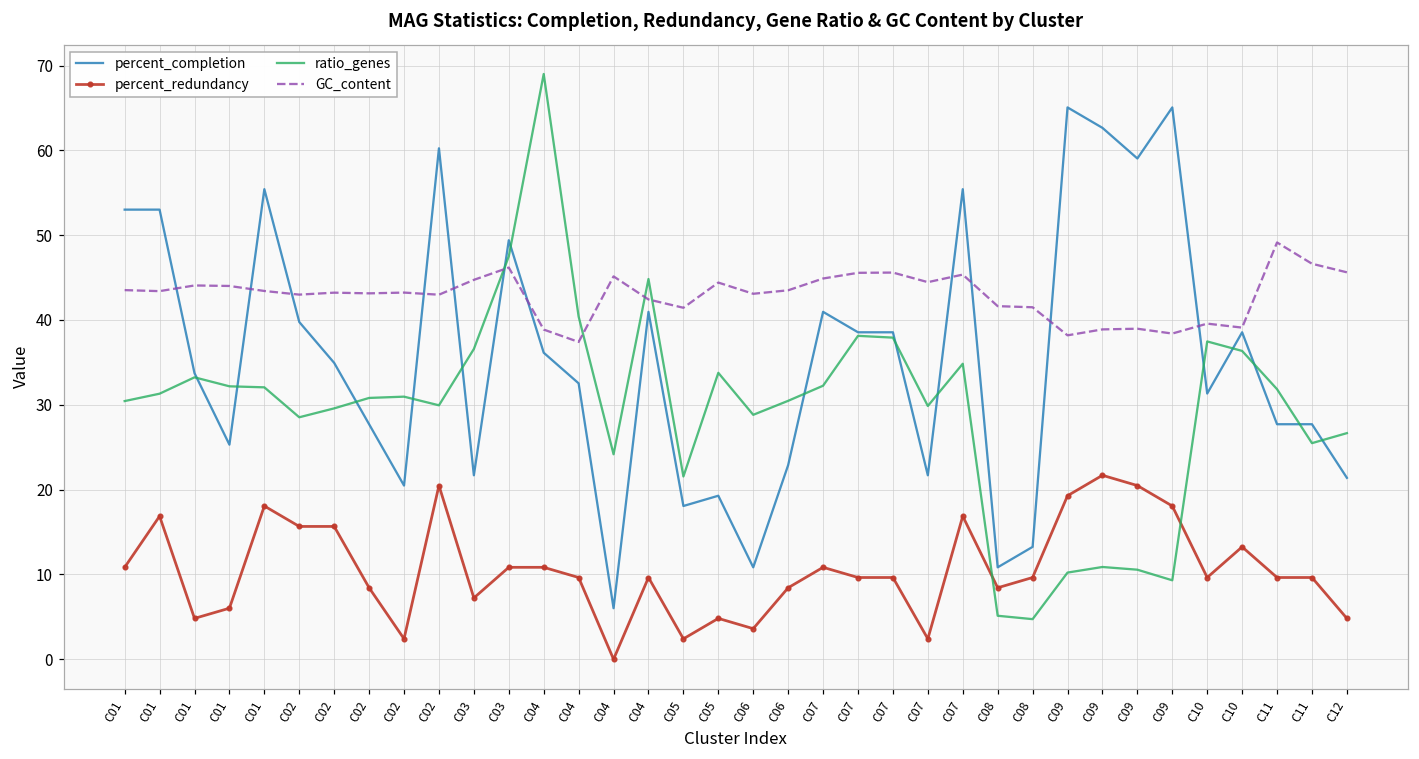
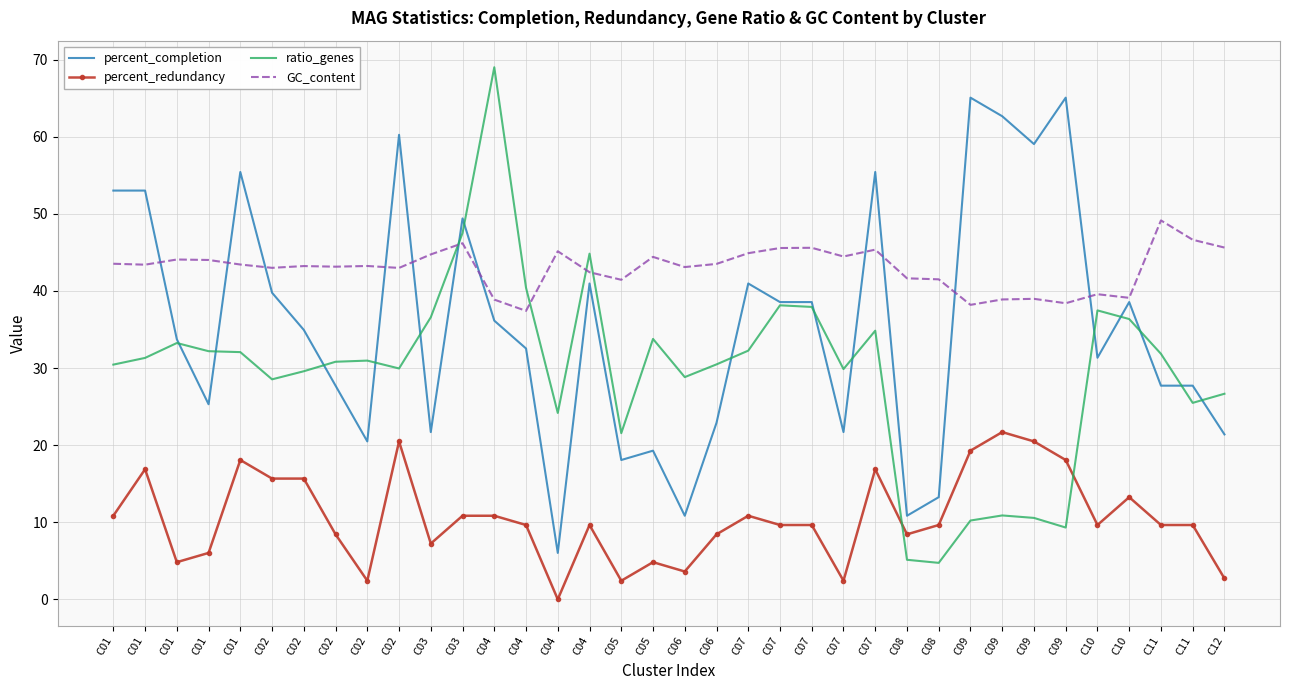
  {
    "percent_completion": {
      "C12": 21
    },
    "percent_redundancy": {
-     "C12": 5
+     "C12": 3
    },
    "ratio_genes": {
      "C12": 27
    },
    "GC_content": {
      "C12": 46
    }
  }
